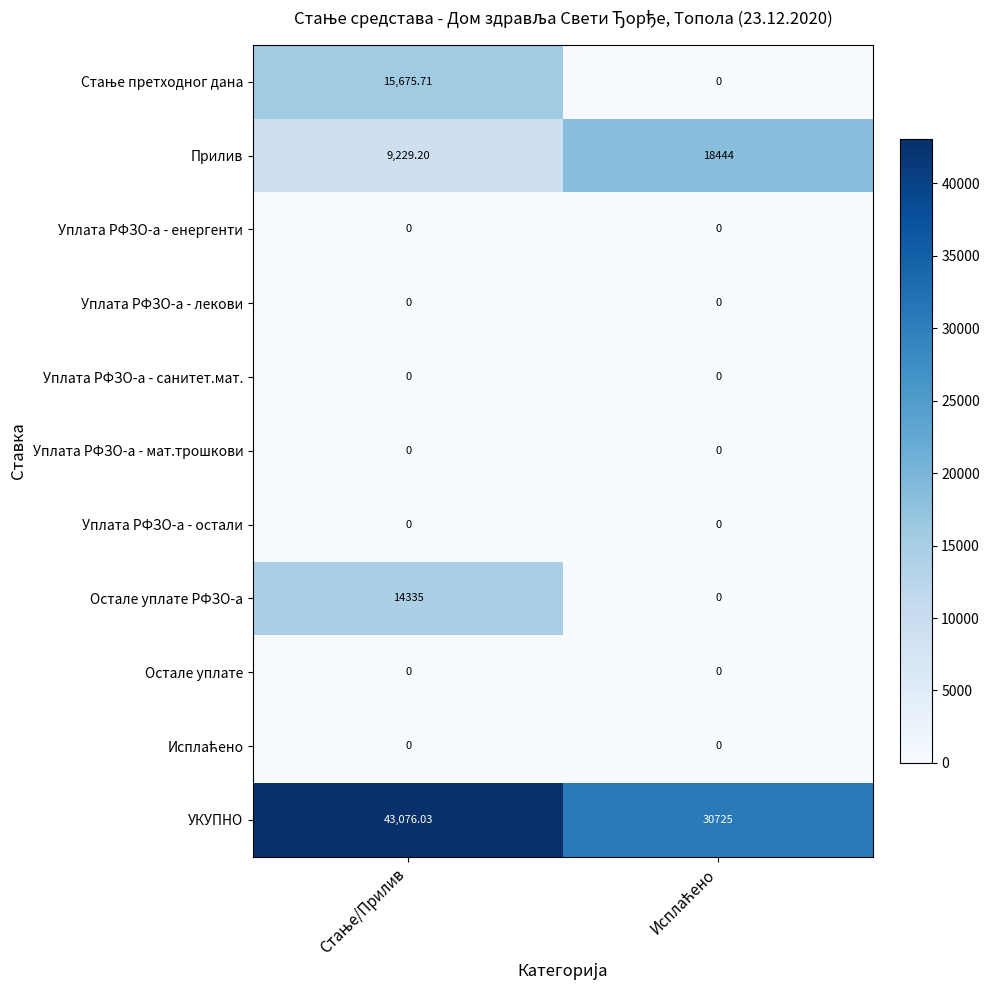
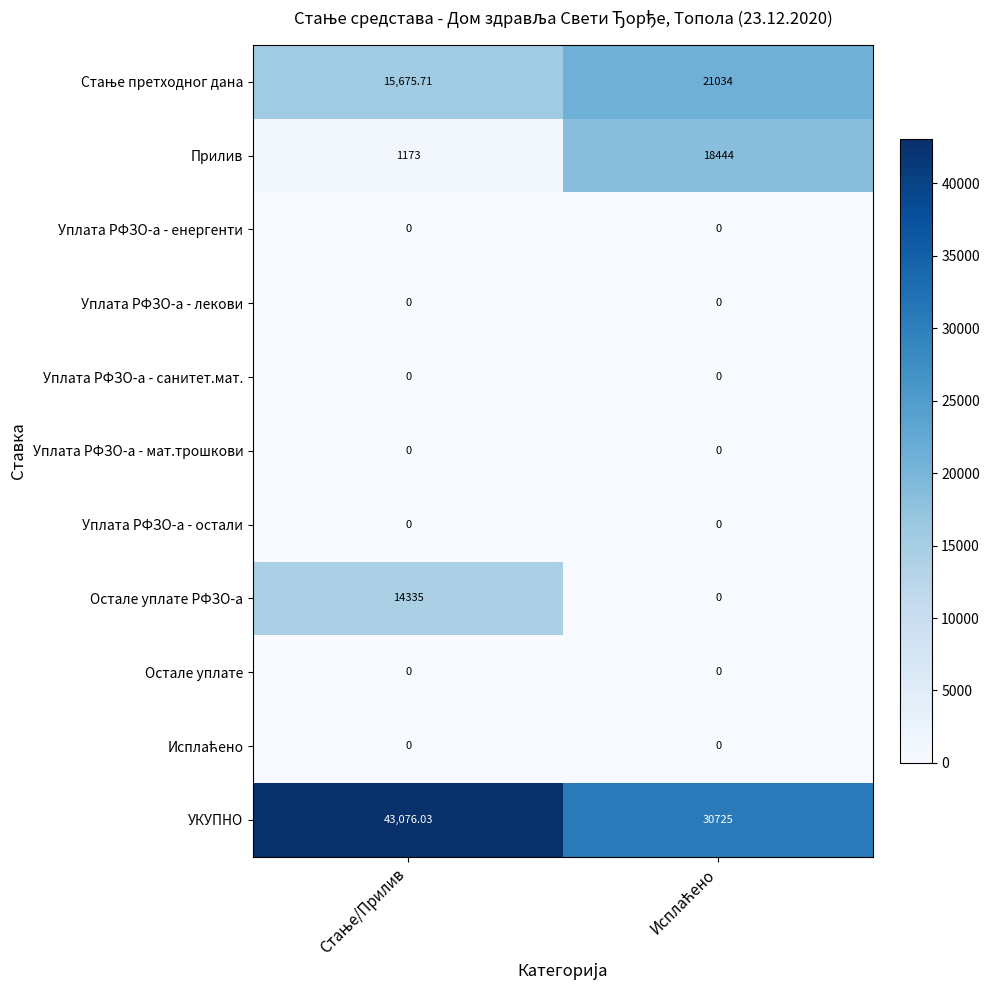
  {
    "Стање претходног дана": {
      "Стање/Прилив": "15,675.71",
-     "Исплаћено": "0"
+     "Исплаћено": "21034"
    },
    "Прилив": {
-     "Стање/Прилив": "9,229.20",
+     "Стање/Прилив": "1173",
      "Исплаћено": "18444"
    },
    "Уплата РФЗО-а - енергенти": {
      "Стање/Прилив": "0",
      "Исплаћено": "0"
    },
    "Уплата РФЗО-а - лекови": {
      "Стање/Прилив": "0",
      "Исплаћено": "0"
    },
    "Уплата РФЗО-а - санитет.мат.": {
      "Стање/Прилив": "0",
      "Исплаћено": "0"
    },
    "Уплата РФЗО-а - мат.трошкови": {
      "Стање/Прилив": "0",
      "Исплаћено": "0"
    },
    "Уплата РФЗО-а - остали": {
      "Стање/Прилив": "0",
      "Исплаћено": "0"
    },
    "Остале уплате РФЗО-а": {
      "Стање/Прилив": "14335",
      "Исплаћено": "0"
    },
    "Остале уплате": {
      "Стање/Прилив": "0",
      "Исплаћено": "0"
    },
    "Исплаћено": {
      "Стање/Прилив": "0",
      "Исплаћено": "0"
    },
    "УКУПНО": {
      "Стање/Прилив": "43,076.03",
      "Исплаћено": "30725"
    }
  }
